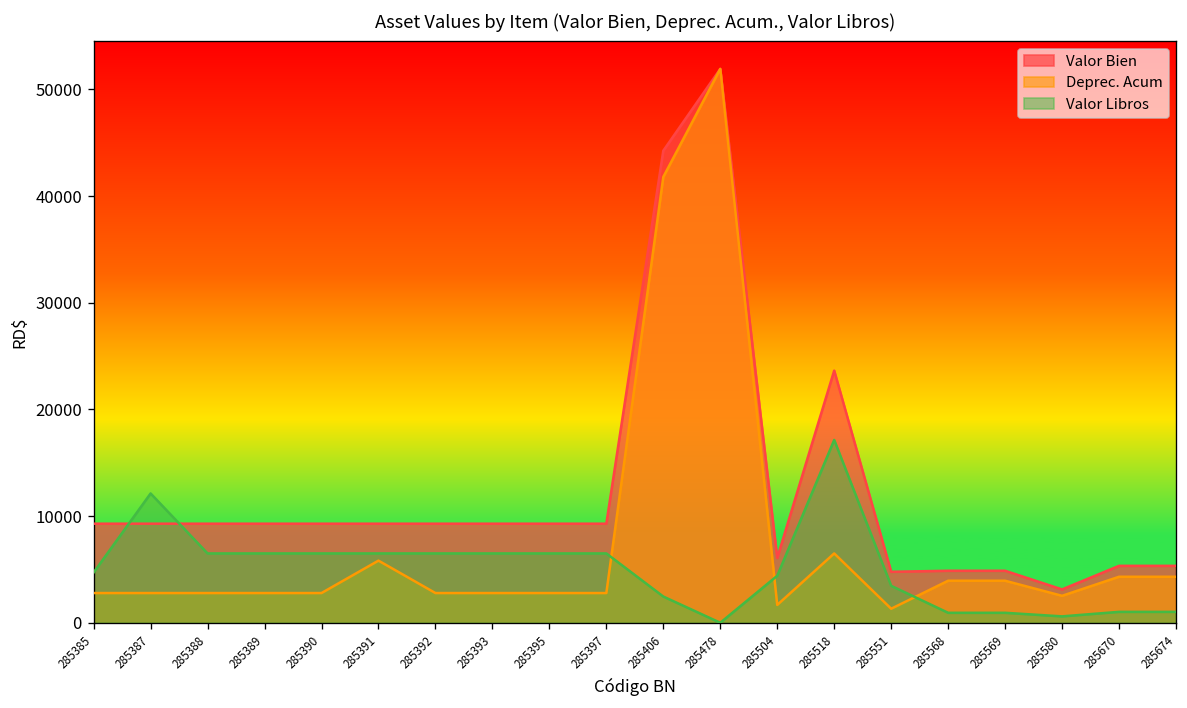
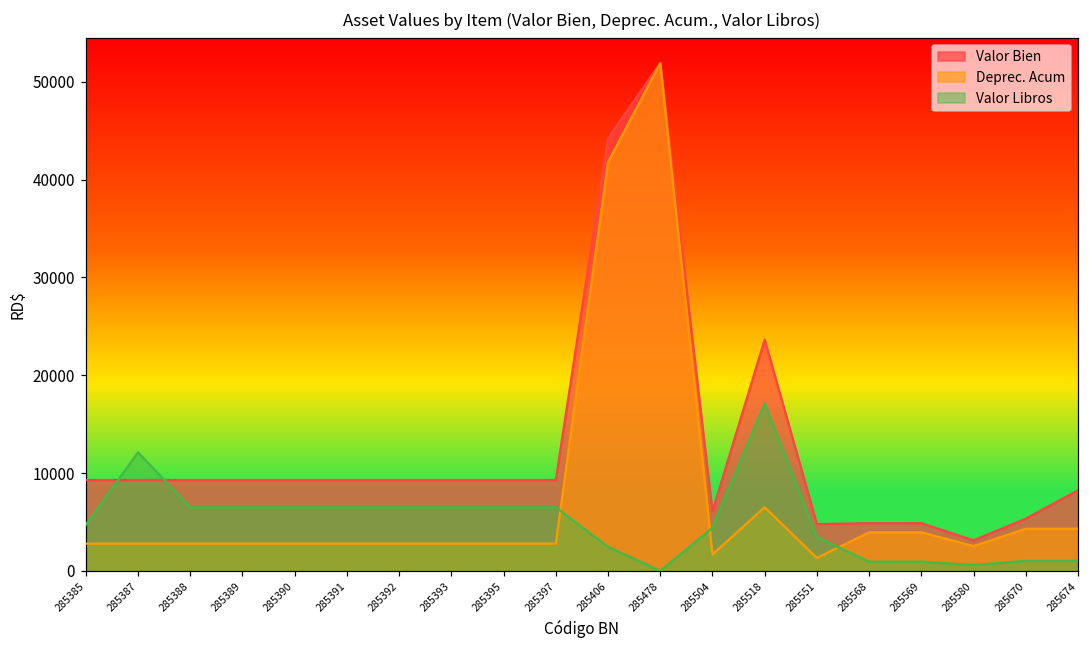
  {
    "Valor Bien": {
      "285385": 9000,
      "285387": 9000,
      "285388": 9000,
      "285389": 9000,
      "285390": 9000,
      "285391": 9000,
      "285392": 9000,
      "285393": 9000,
      "285395": 9000,
      "285397": 9000,
      "285406": 44000,
      "285504": 6000,
      "285518": 24000,
      "285551": 5000,
      "285568": 5000,
      "285569": 5000,
      "285580": 3000,
      "285670": 5000,
-     "285674": 5000
+     "285674": 8000
    },
    "Deprec. Acum": {
      "285385": 3000,
      "285387": 3000,
      "285388": 3000,
      "285389": 3000,
      "285390": 3000,
-     "285391": 6000,
+     "285391": 3000,
      "285392": 3000,
      "285393": 3000,
      "285395": 3000,
      "285397": 3000,
      "285406": 42000,
      "285504": 2000,
      "285518": 6000,
      "285551": 1000,
      "285568": 4000,
      "285569": 4000,
      "285580": 3000,
      "285670": 4000,
      "285674": 4000
    },
    "Valor Libros": {
      "285385": 5000,
      "285387": 12000,
      "285388": 6000,
      "285389": 6000,
      "285390": 6000,
      "285391": 6000,
      "285392": 6000,
      "285393": 6000,
      "285395": 6000,
      "285397": 6000,
      "285406": 2000,
      "285478": 0,
      "285504": 4000,
      "285518": 17000,
      "285551": 3000,
      "285568": 1000,
      "285569": 1000,
      "285580": 1000,
      "285670": 1000,
      "285674": 1000
    }
  }
